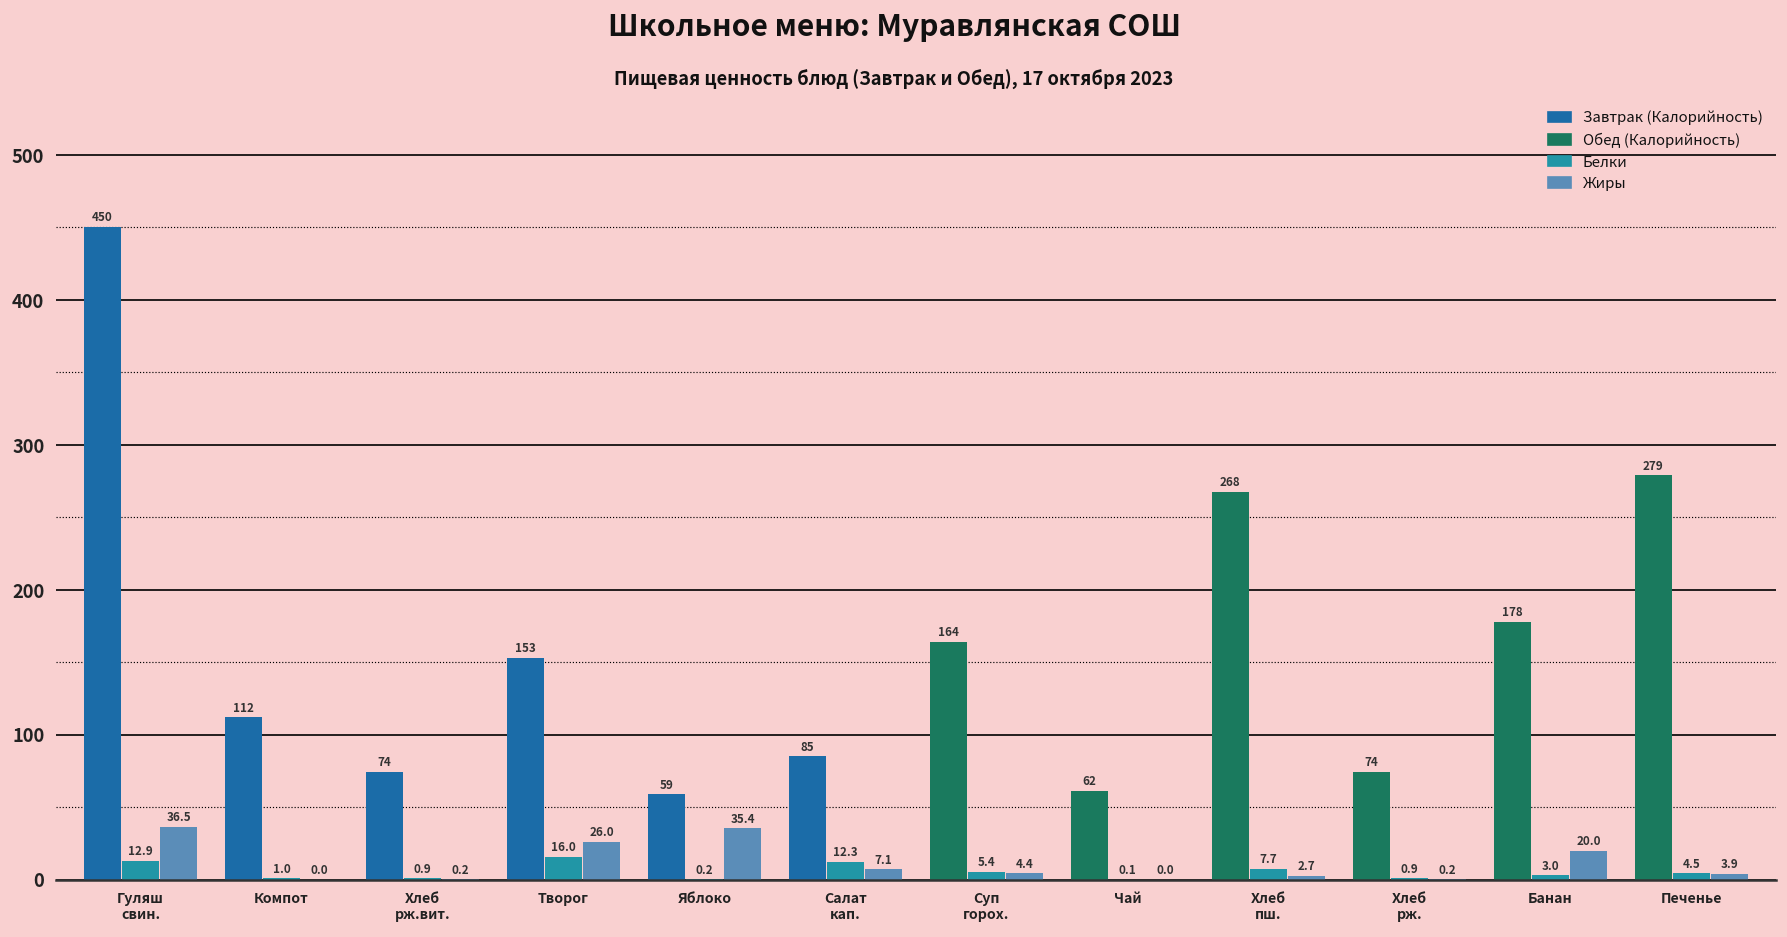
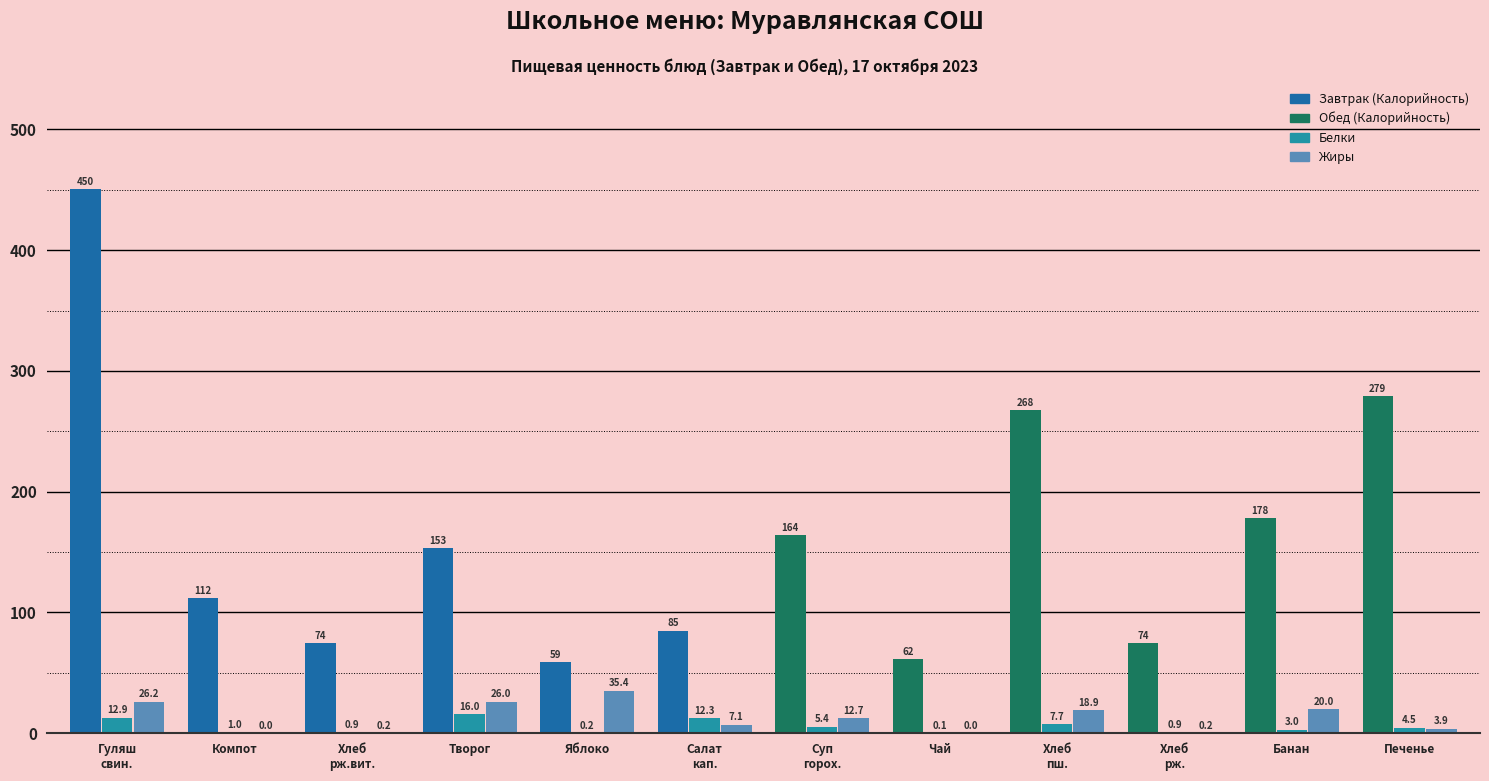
  {
    "Жиры": {
-     "Гуляш свин.": 36.5,
+     "Гуляш свин.": 26.2,
      "Компот": 0.0,
      "Хлеб рж.вит.": 0.2,
      "Творог": 26.0,
      "Яблоко": 35.4,
      "Салат кап.": 7.1,
-     "Суп горох.": 4.4,
+     "Суп горох.": 12.7,
      "Чай": 0.0,
-     "Хлеб пш.": 2.7,
+     "Хлеб пш.": 18.9,
      "Хлеб рж.": 0.2,
      "Банан": 20.0,
      "Печенье": 3.9
    }
  }
